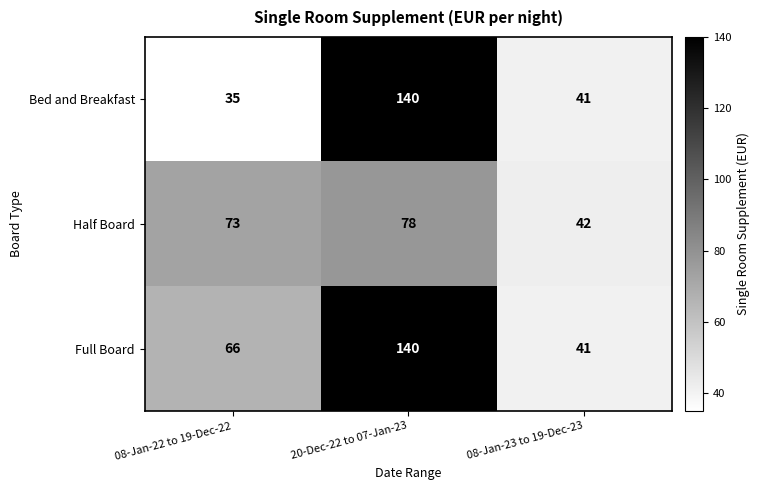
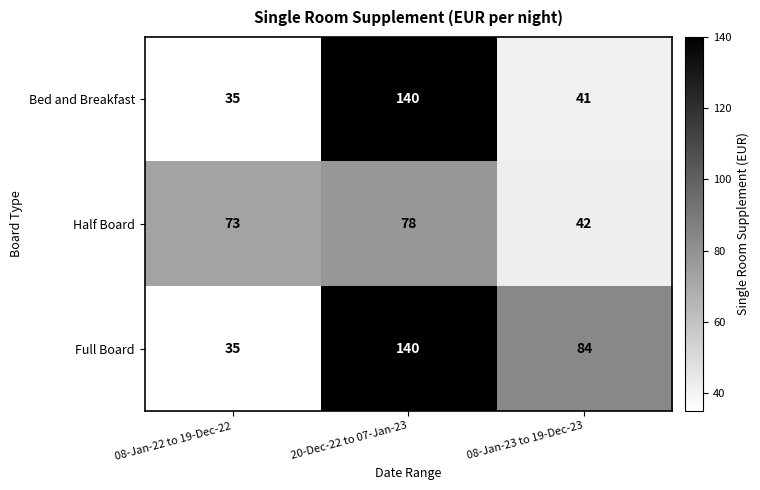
  {
    "Bed and Breakfast": {
      "08-Jan-22 to 19-Dec-22": 35,
      "20-Dec-22 to 07-Jan-23": 140,
      "08-Jan-23 to 19-Dec-23": 41
    },
    "Half Board": {
      "08-Jan-22 to 19-Dec-22": 73,
      "20-Dec-22 to 07-Jan-23": 78,
      "08-Jan-23 to 19-Dec-23": 42
    },
    "Full Board": {
-     "08-Jan-22 to 19-Dec-22": 66,
+     "08-Jan-22 to 19-Dec-22": 35,
      "20-Dec-22 to 07-Jan-23": 140,
-     "08-Jan-23 to 19-Dec-23": 41
+     "08-Jan-23 to 19-Dec-23": 84
    }
  }
